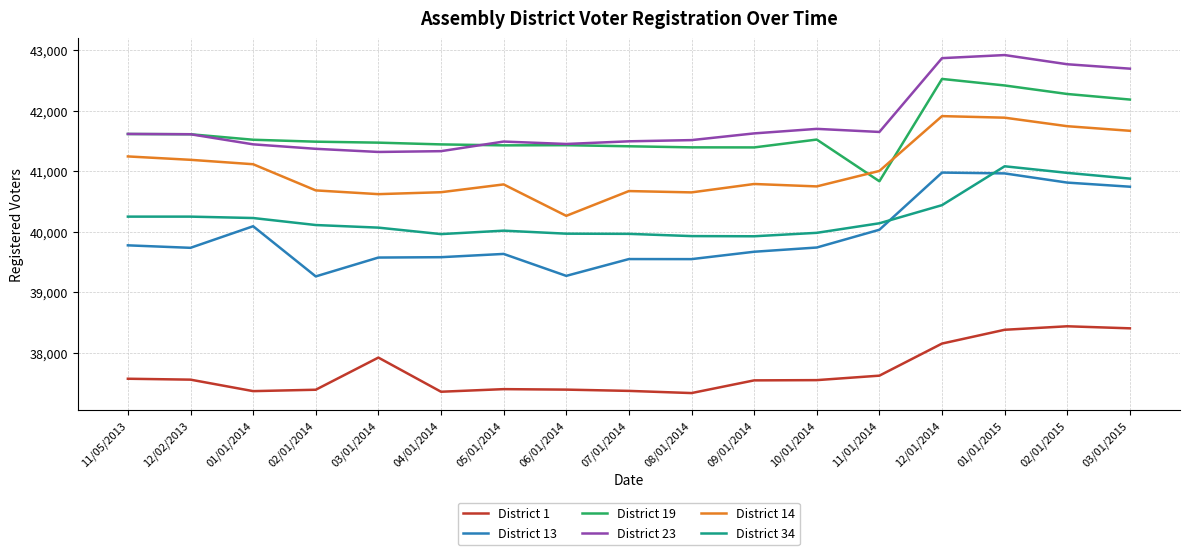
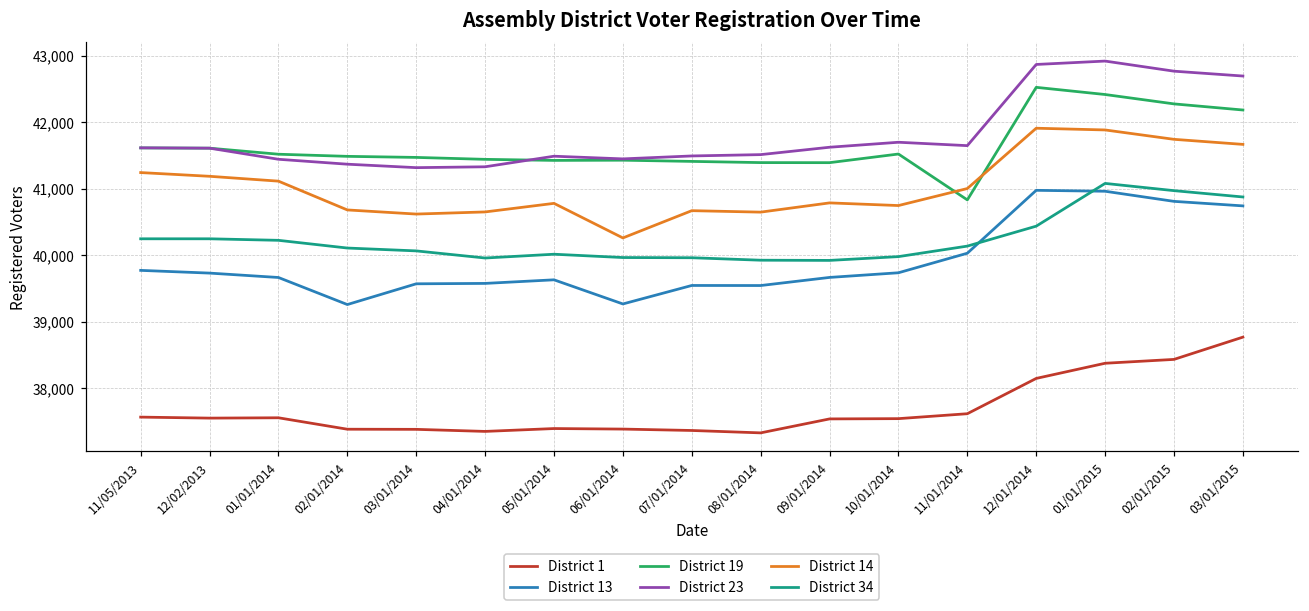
  {
    "District 1": {
      "11/05/2013": "37,600",
      "12/02/2013": "37,600",
-     "01/01/2014": "37,400",
+     "01/01/2014": "37,600",
      "02/01/2014": "37,400",
-     "03/01/2014": "37,900",
+     "03/01/2014": "37,400",
      "04/01/2014": "37,400",
      "05/01/2014": "37,400",
      "06/01/2014": "37,400",
      "07/01/2014": "37,400",
      "08/01/2014": "37,300",
      "09/01/2014": "37,500",
      "10/01/2014": "37,500",
      "11/01/2014": "37,600",
      "12/01/2014": "38,100",
      "01/01/2015": "38,400",
      "02/01/2015": "38,400",
-     "03/01/2015": "38,400"
+     "03/01/2015": "38,800"
    },
    "District 13": {
      "11/05/2013": "39,800",
      "12/02/2013": "39,700",
-     "01/01/2014": "40,100",
+     "01/01/2014": "39,700",
      "02/01/2014": "39,300",
      "03/01/2014": "39,600",
      "04/01/2014": "39,600",
      "05/01/2014": "39,600",
      "06/01/2014": "39,300",
      "07/01/2014": "39,500",
      "08/01/2014": "39,500",
      "09/01/2014": "39,700",
      "10/01/2014": "39,700",
      "11/01/2014": "40,000",
      "12/01/2014": "41,000",
      "01/01/2015": "41,000",
      "02/01/2015": "40,800",
      "03/01/2015": "40,700"
    },
    "District 23": {
      "01/01/2014": "41,400",
      "02/01/2014": "41,400",
      "03/01/2014": "41,300",
      "04/01/2014": "41,300",
      "05/01/2014": "41,500",
      "07/01/2014": "41,500",
      "08/01/2014": "41,500",
      "09/01/2014": "41,600",
      "10/01/2014": "41,700",
      "11/01/2014": "41,600",
      "12/01/2014": "42,900",
      "01/01/2015": "42,900",
      "02/01/2015": "42,800",
      "03/01/2015": "42,700"
    },
    "District 14": {
      "11/05/2013": "41,200",
      "12/02/2013": "41,200",
      "01/01/2014": "41,100",
      "02/01/2014": "40,700",
      "03/01/2014": "40,600",
      "04/01/2014": "40,700",
      "05/01/2014": "40,800",
      "06/01/2014": "40,300",
      "07/01/2014": "40,700",
      "08/01/2014": "40,600",
      "09/01/2014": "40,800",
      "10/01/2014": "40,700",
      "11/01/2014": "41,000",
      "12/01/2014": "41,900",
      "01/01/2015": "41,900",
      "02/01/2015": "41,700",
      "03/01/2015": "41,700"
    }
  }
